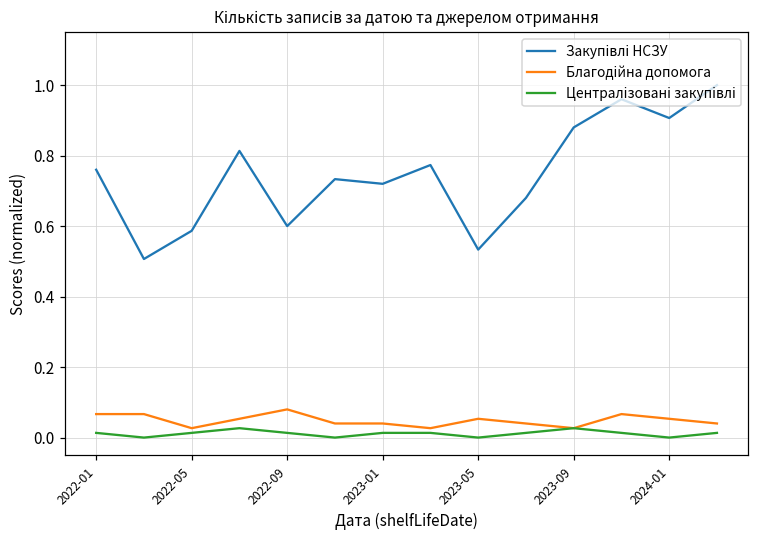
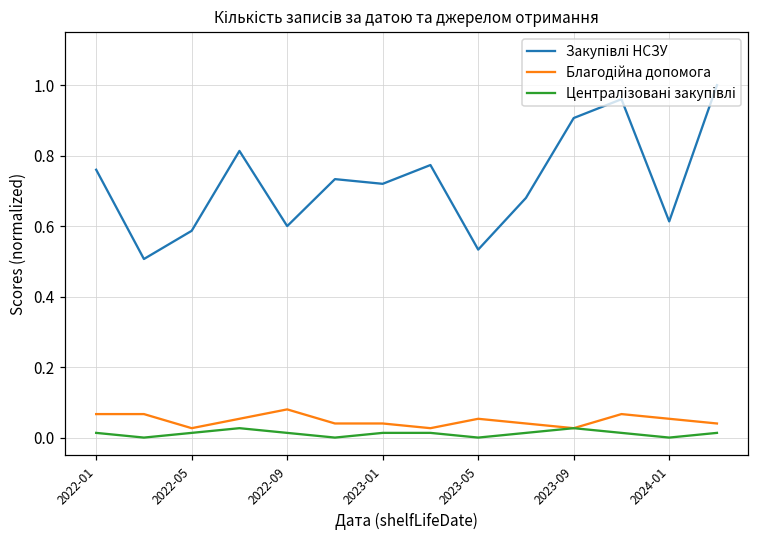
  {
    "Закупівлі НСЗУ": {
      "2022-01": 0.76,
      "2022-05": 0.59,
      "2022-09": 0.60,
      "2023-01": 0.72,
      "2023-05": 0.53,
-     "2023-09": 0.88,
-     "2024-01": 0.91
+     "2023-09": 0.91,
+     "2024-01": 0.61
    },
    "Благодійна допомога": {
      "2022-01": 0.07,
      "2022-05": 0.03,
      "2022-09": 0.08,
      "2023-01": 0.04,
      "2023-05": 0.05,
      "2024-01": 0.05
    },
    "Централізовані закупівлі": {
      "2022-01": 0.01,
      "2022-05": 0.01,
      "2022-09": 0.01,
      "2023-01": 0.01,
      "2023-05": 0.00,
      "2024-01": 0.00
    }
  }
